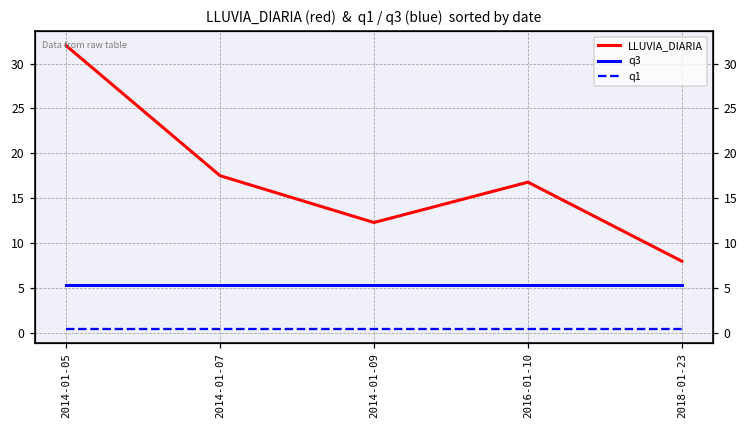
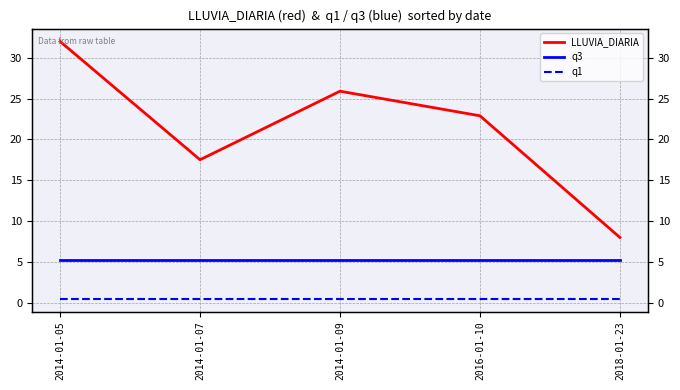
  {
    "LLUVIA_DIARIA": {
      "2014-01-05": 32,
      "2014-01-07": 18,
-     "2014-01-09": 12,
-     "2016-01-10": 17,
+     "2014-01-09": 26,
+     "2016-01-10": 23,
      "2018-01-23": 8
    }
  }
